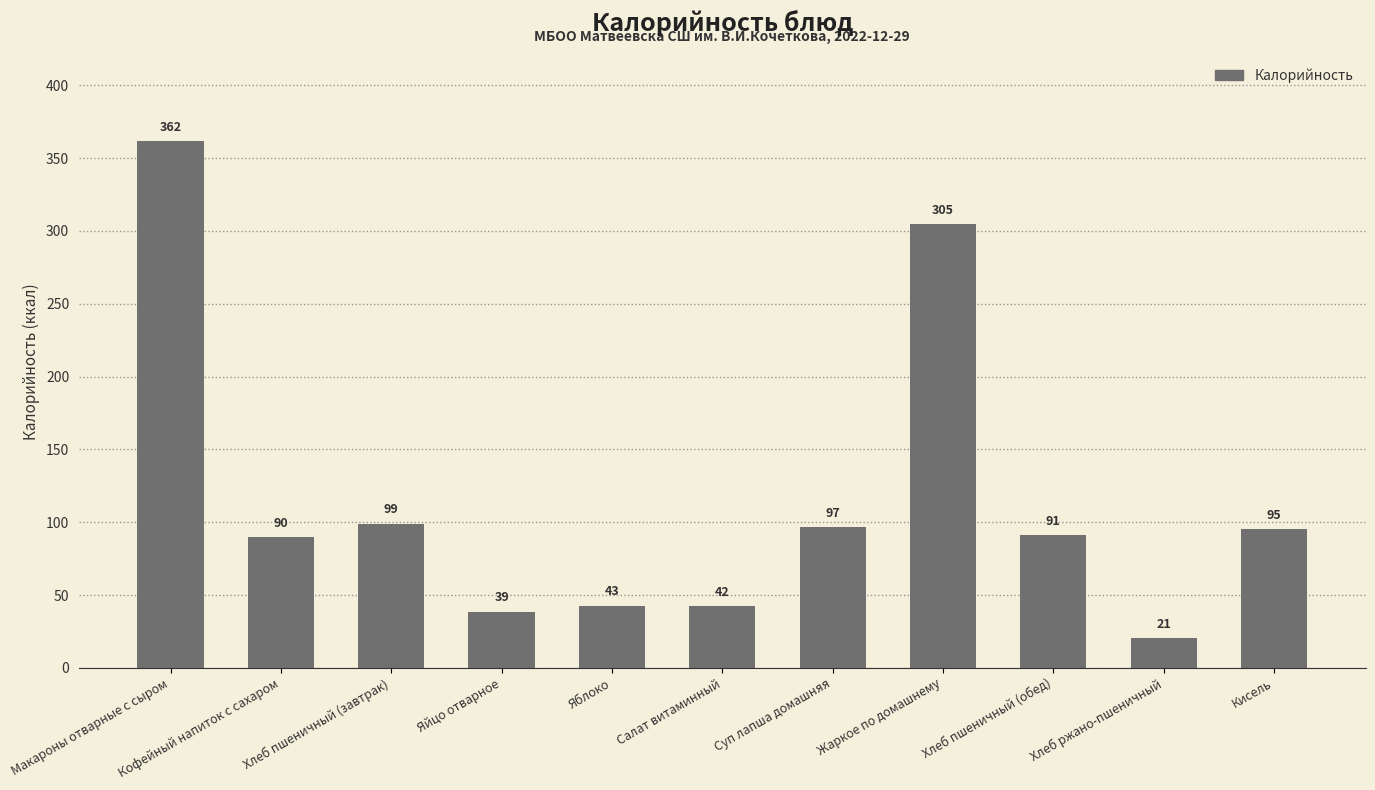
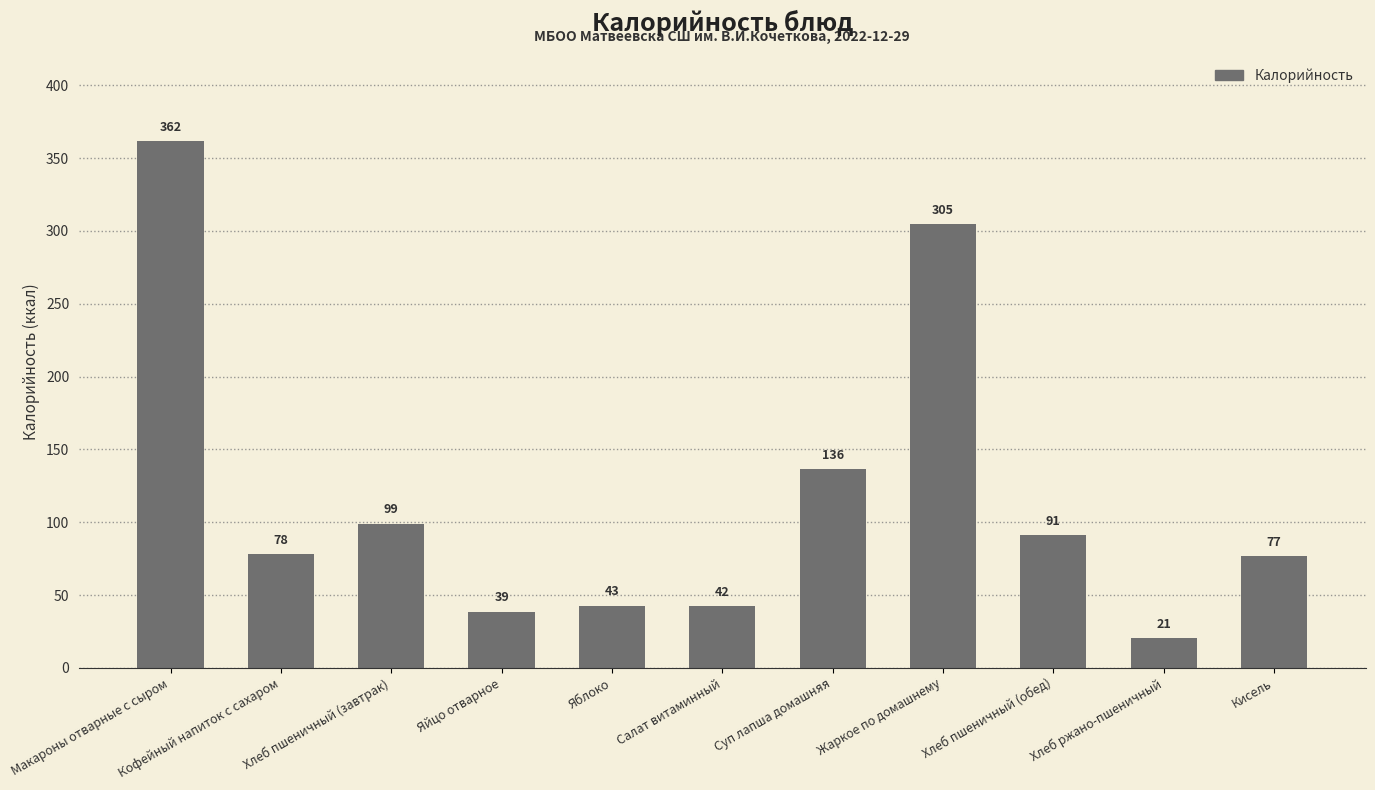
  {
    "Макароны отварные с сыром": 362,
-   "Кофейный напиток с сахаром": 90,
+   "Кофейный напиток с сахаром": 78,
    "Хлеб пшеничный (завтрак)": 99,
    "Яйцо отварное": 39,
    "Яблоко": 43,
    "Салат витаминный": 42,
-   "Суп лапша домашняя": 97,
+   "Суп лапша домашняя": 136,
    "Жаркое по домашнему": 305,
    "Хлеб пшеничный (обед)": 91,
    "Хлеб ржано-пшеничный": 21,
-   "Кисель": 95
+   "Кисель": 77
  }
